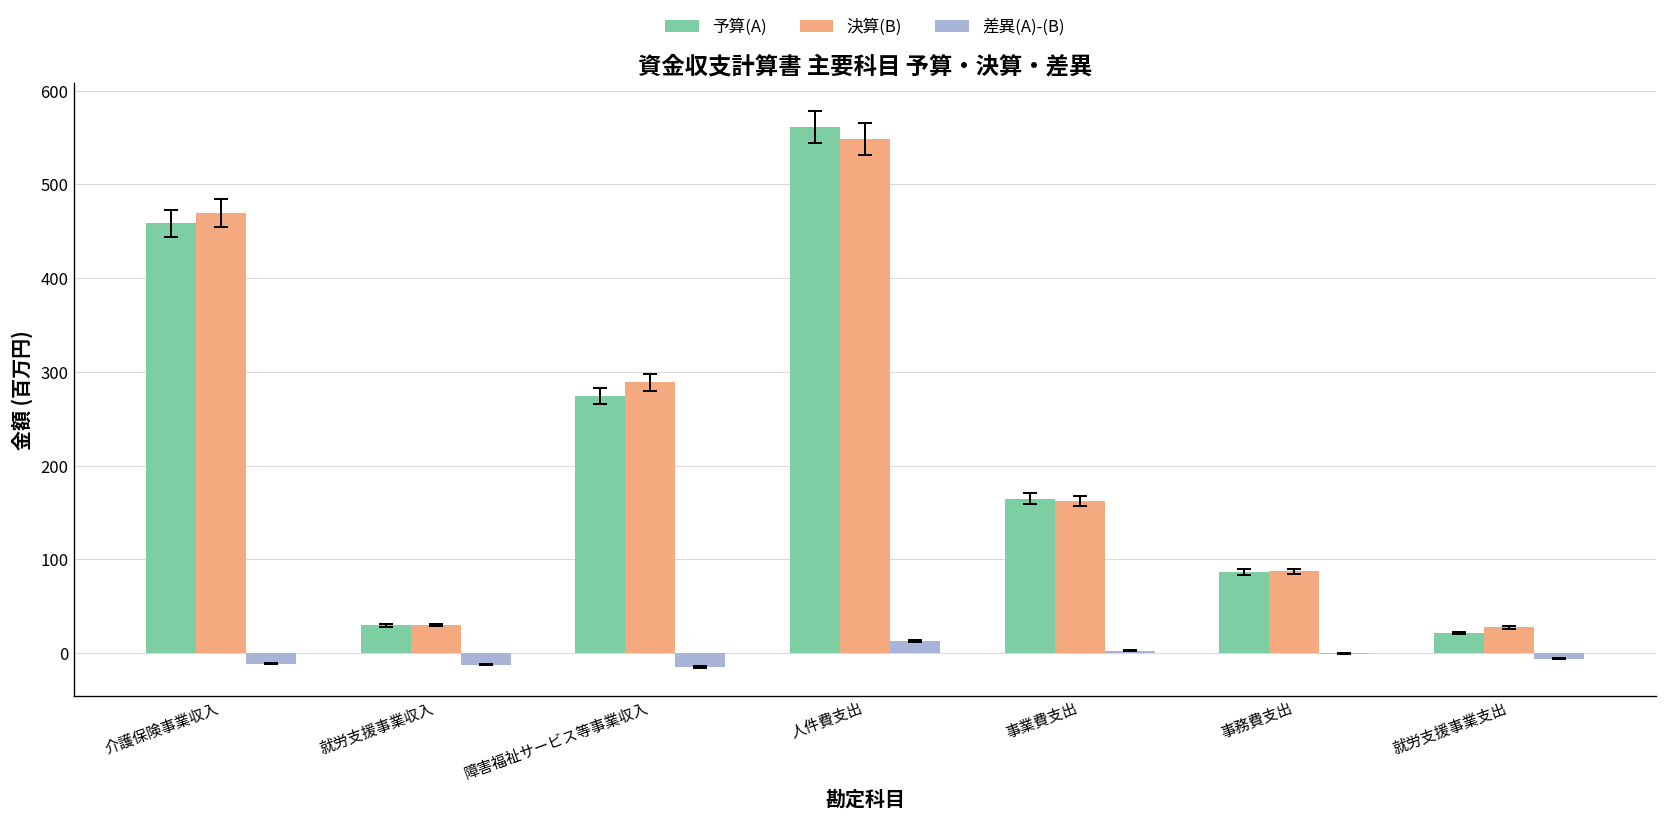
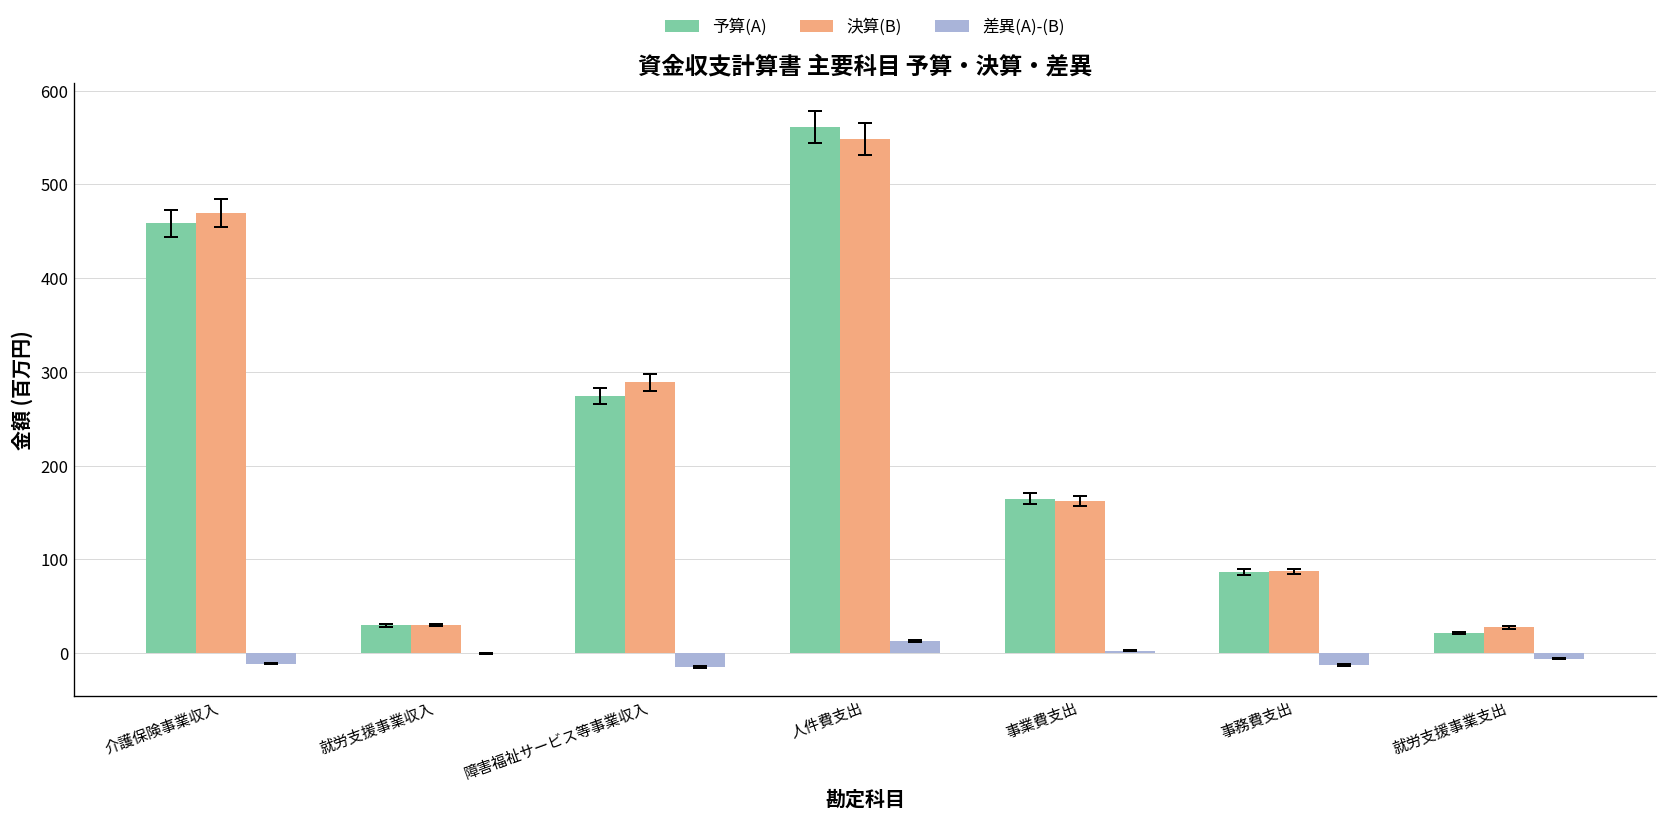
  {
    "予算(A)": {
      "介護保険事業収入": 460,
      "就労支援事業収入": 30,
      "障害福祉サービス等事業収入": 270,
      "人件費支出": 560,
      "事業費支出": 160,
      "事務費支出": 90,
      "就労支援事業支出": 20
    },
    "決算(B)": {
      "介護保険事業収入": 470,
      "就労支援事業収入": 30,
      "障害福祉サービス等事業収入": 290,
      "人件費支出": 550,
      "事業費支出": 160,
      "事務費支出": 90,
      "就労支援事業支出": 30
    },
    "差異(A)-(B)": {
      "介護保険事業収入": -10,
-     "就労支援事業収入": -10,
+     "就労支援事業収入": 0,
      "障害福祉サービス等事業収入": -10,
      "人件費支出": 10,
-     "事務費支出": 0,
+     "事務費支出": -10,
      "就労支援事業支出": -10
    }
  }
